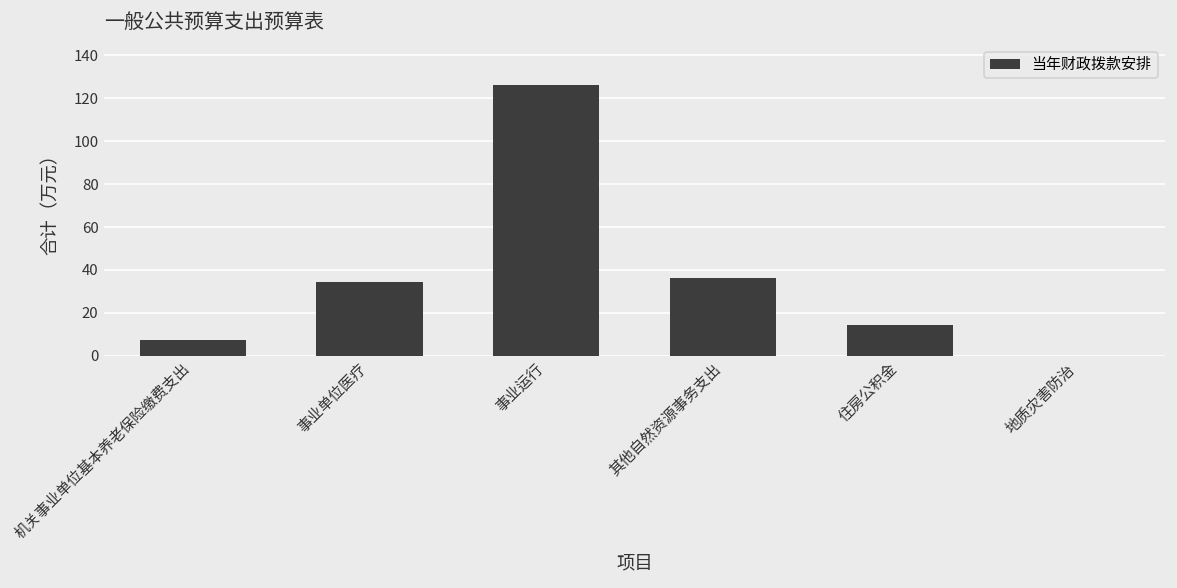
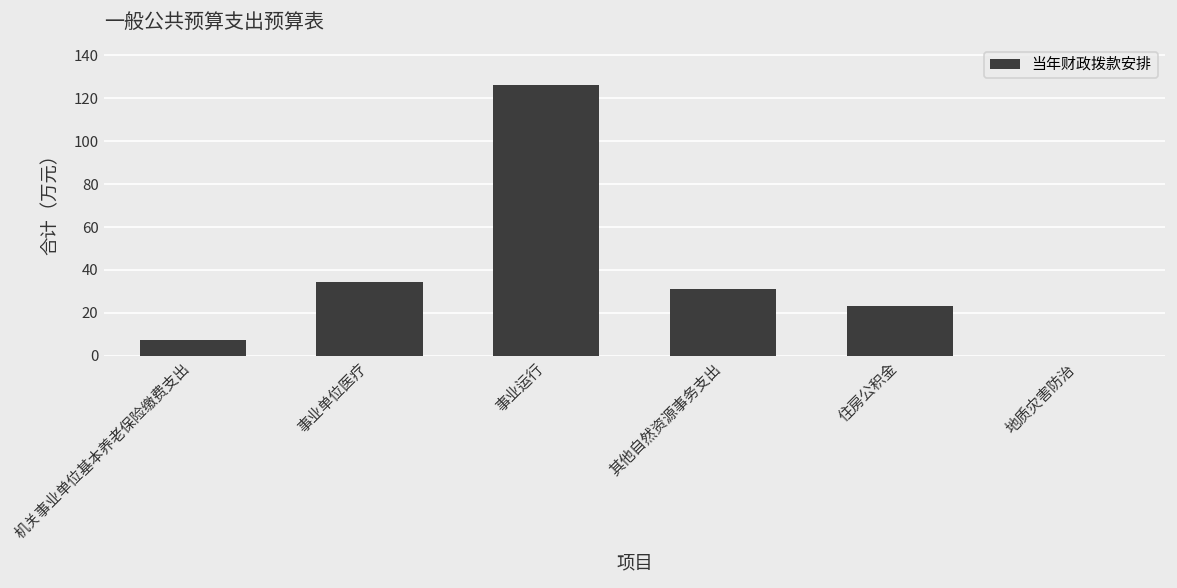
  {
    "机关事业单位基本养老保险缴费支出": 7,
    "事业单位医疗": 34,
    "事业运行": 126,
-   "其他自然资源事务支出": 36,
-   "住房公积金": 14,
+   "其他自然资源事务支出": 31,
+   "住房公积金": 23,
    "地质灾害防治": 0
  }
